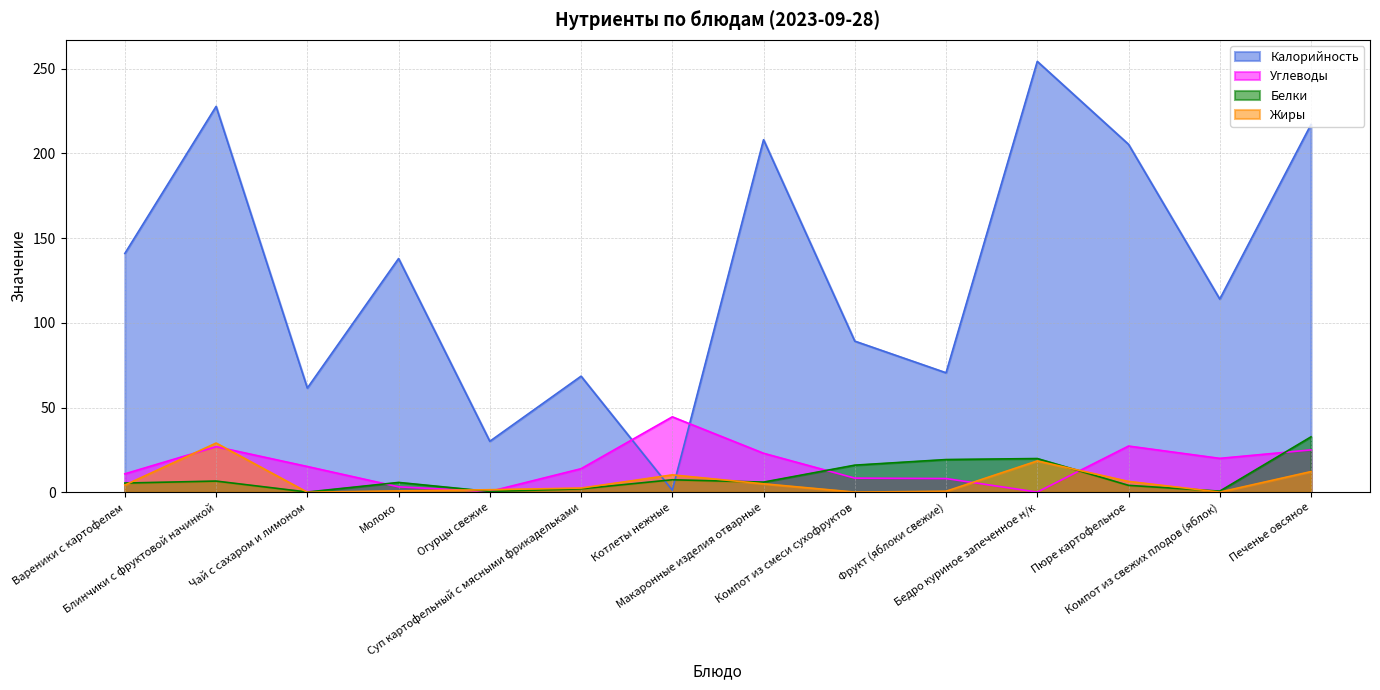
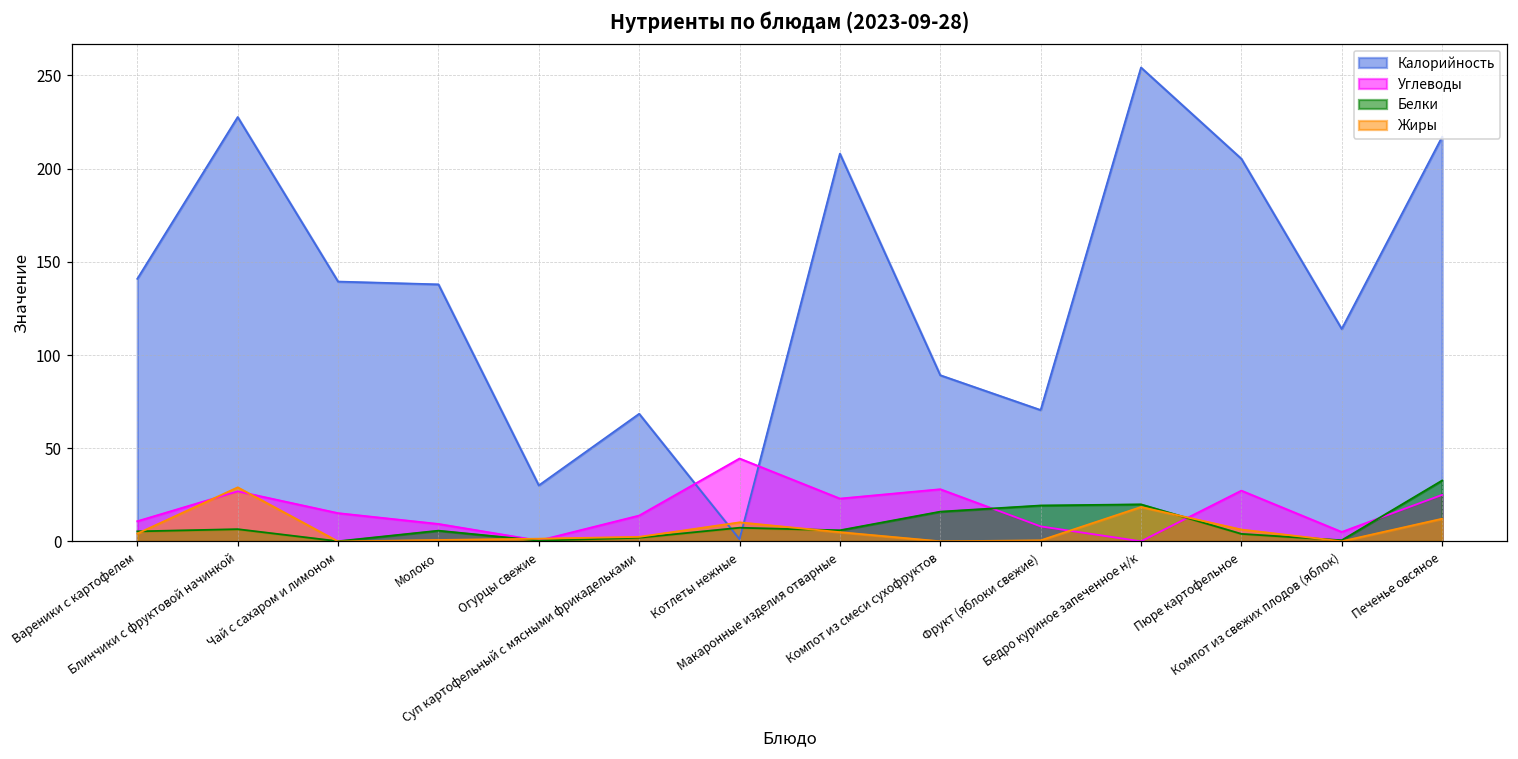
  {
    "Калорийность": {
      "Вареники с картофелем": 141,
      "Блинчики с фруктовой начинкой": 228,
-     "Чай с сахаром и лимоном": 62,
+     "Чай с сахаром и лимоном": 139,
      "Молоко": 138,
      "Огурцы свежие": 30,
      "Суп картофельный с мясными фрикадельками": 68,
      "Котлеты нежные": 1,
      "Макаронные изделия отварные": 208,
      "Компот из смеси сухофруктов": 89,
      "Фрукт (яблоки свежие)": 71,
      "Бедро куриное запеченное н/к": 254,
      "Пюре картофельное": 205,
      "Компот из свежих плодов (яблок)": 114
    },
    "Углеводы": {
      "Вареники с картофелем": 11,
      "Блинчики с фруктовой начинкой": 27,
      "Чай с сахаром и лимоном": 15,
-     "Молоко": 3,
+     "Молоко": 9,
      "Суп картофельный с мясными фрикадельками": 14,
      "Котлеты нежные": 45,
      "Макаронные изделия отварные": 23,
-     "Компот из смеси сухофруктов": 8,
+     "Компот из смеси сухофруктов": 28,
      "Фрукт (яблоки свежие)": 8,
      "Бедро куриное запеченное н/к": 0,
      "Пюре картофельное": 27,
-     "Компот из свежих плодов (яблок)": 20,
+     "Компот из свежих плодов (яблок)": 5,
      "Печенье овсяное": 25
    },
    "Белки": {
      "Блинчики с фруктовой начинкой": 7,
      "Молоко": 6,
      "Котлеты нежные": 7,
      "Компот из смеси сухофруктов": 16,
      "Фрукт (яблоки свежие)": 19,
      "Пюре картофельное": 4,
      "Печенье овсяное": 33
    },
    "Жиры": {
      "Блинчики с фруктовой начинкой": 29,
      "Молоко": 1,
      "Котлеты нежные": 10,
      "Компот из смеси сухофруктов": 0,
      "Фрукт (яблоки свежие)": 1,
      "Пюре картофельное": 6,
      "Печенье овсяное": 12
    }
  }
